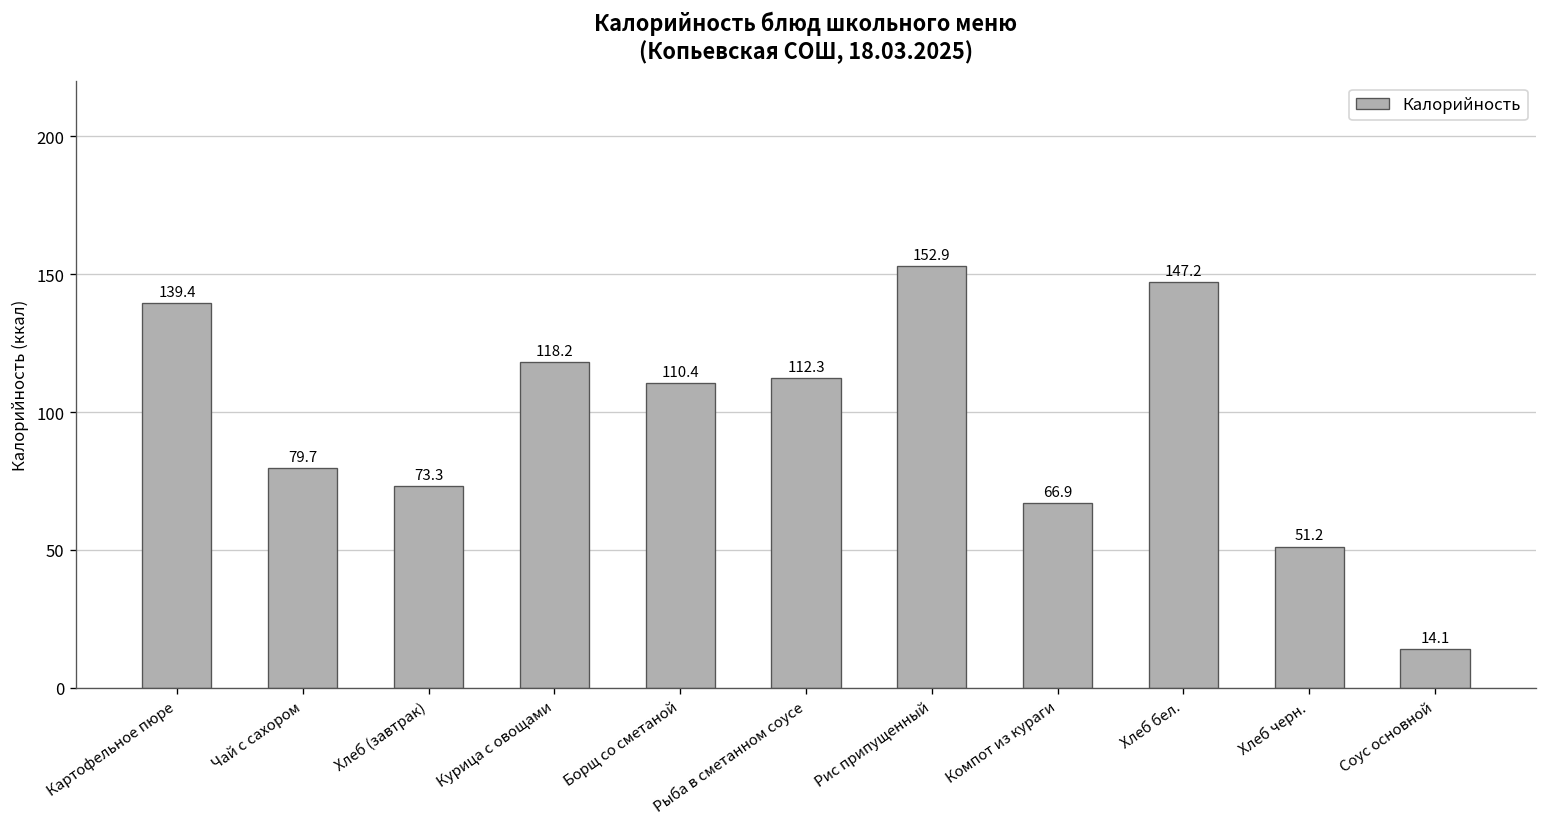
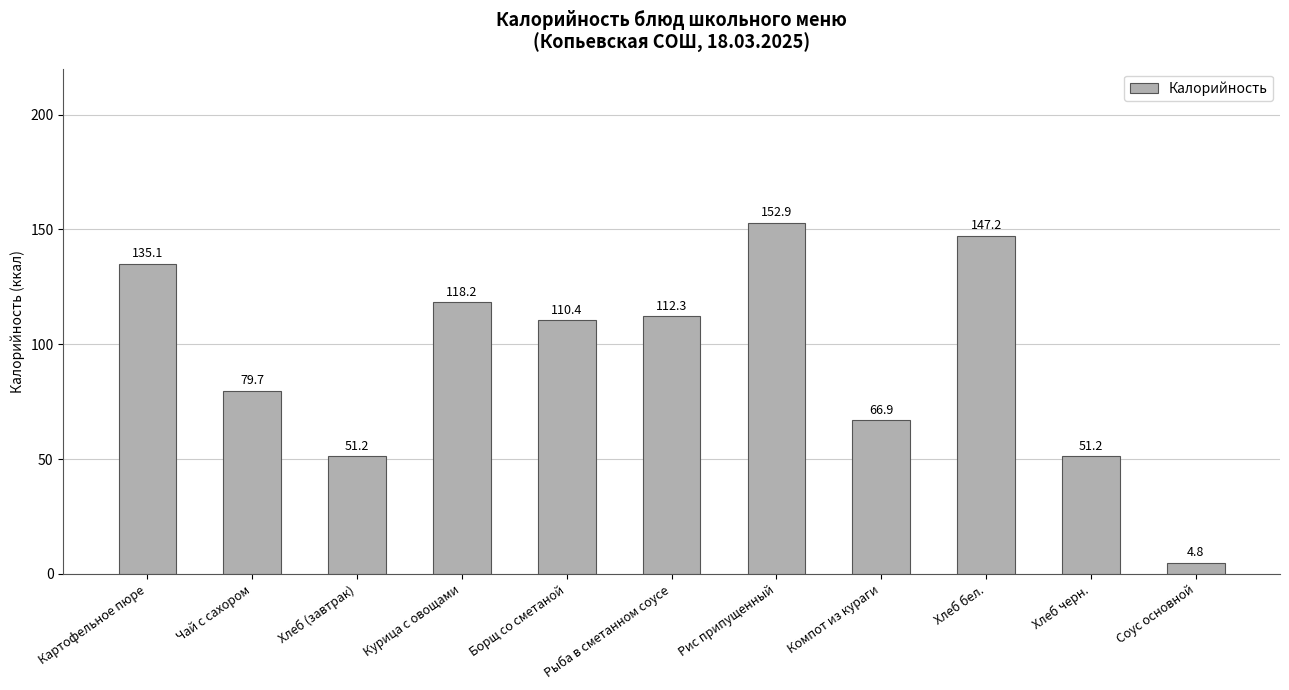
  {
-   "Картофельное пюре": 139.4,
+   "Картофельное пюре": 135.1,
    "Чай с сахором": 79.7,
-   "Хлеб (завтрак)": 73.3,
+   "Хлеб (завтрак)": 51.2,
    "Курица с овощами": 118.2,
    "Борщ со сметаной": 110.4,
    "Рыба в сметанном соусе": 112.3,
    "Рис припущенный": 152.9,
    "Компот из кураги": 66.9,
    "Хлеб бел.": 147.2,
    "Хлеб черн.": 51.2,
-   "Соус основной": 14.1
+   "Соус основной": 4.8
  }
